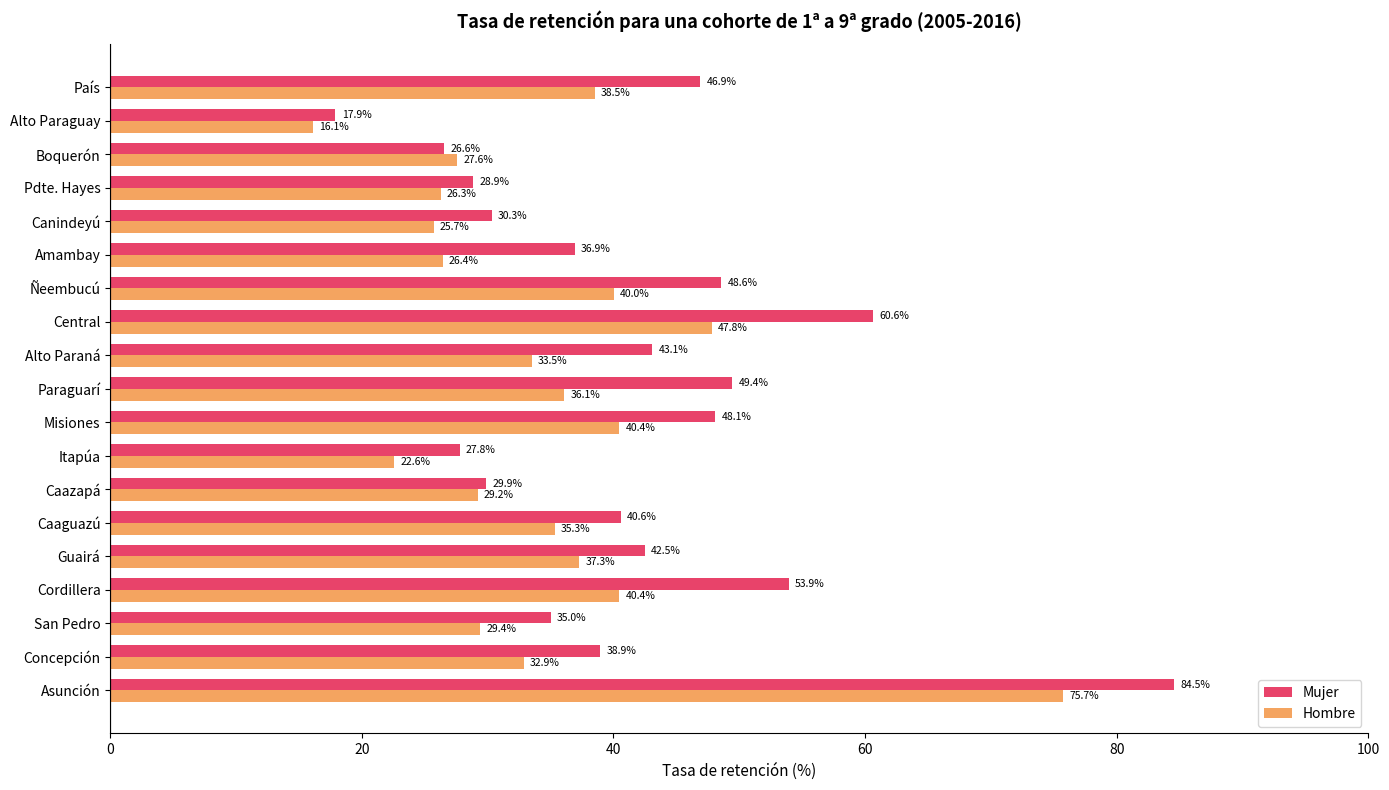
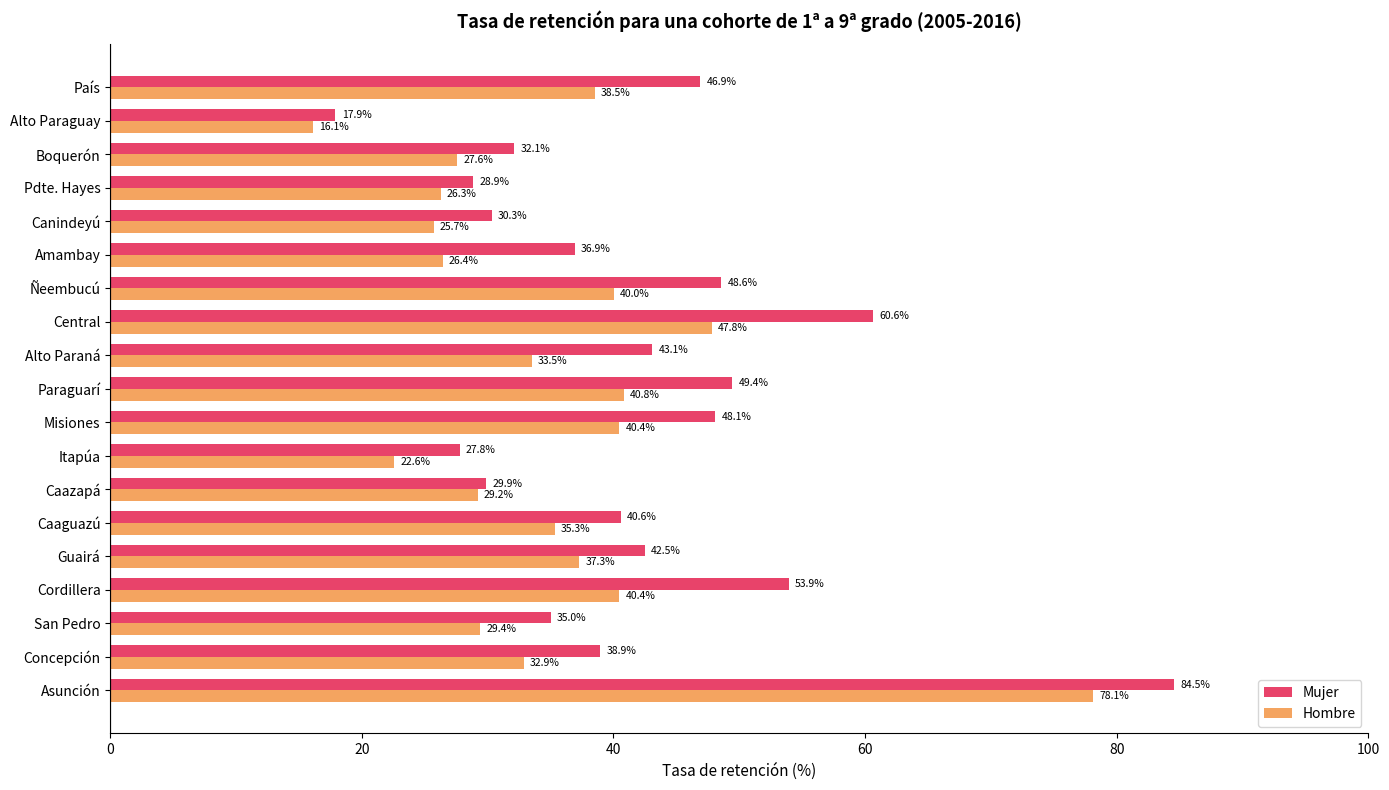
  {
    "Mujer": {
      "País": "46.9%",
      "Alto Paraguay": "17.9%",
-     "Boquerón": "26.6%",
+     "Boquerón": "32.1%",
      "Pdte. Hayes": "28.9%",
      "Canindeyú": "30.3%",
      "Amambay": "36.9%",
      "Ñeembucú": "48.6%",
      "Central": "60.6%",
      "Alto Paraná": "43.1%",
      "Paraguarí": "49.4%",
      "Misiones": "48.1%",
      "Itapúa": "27.8%",
      "Caazapá": "29.9%",
      "Caaguazú": "40.6%",
      "Guairá": "42.5%",
      "Cordillera": "53.9%",
      "San Pedro": "35.0%",
      "Concepción": "38.9%",
      "Asunción": "84.5%"
    },
    "Hombre": {
      "País": "38.5%",
      "Alto Paraguay": "16.1%",
      "Boquerón": "27.6%",
      "Pdte. Hayes": "26.3%",
      "Canindeyú": "25.7%",
      "Amambay": "26.4%",
      "Ñeembucú": "40.0%",
      "Central": "47.8%",
      "Alto Paraná": "33.5%",
-     "Paraguarí": "36.1%",
+     "Paraguarí": "40.8%",
      "Misiones": "40.4%",
      "Itapúa": "22.6%",
      "Caazapá": "29.2%",
      "Caaguazú": "35.3%",
      "Guairá": "37.3%",
      "Cordillera": "40.4%",
      "San Pedro": "29.4%",
      "Concepción": "32.9%",
-     "Asunción": "75.7%"
+     "Asunción": "78.1%"
    }
  }
